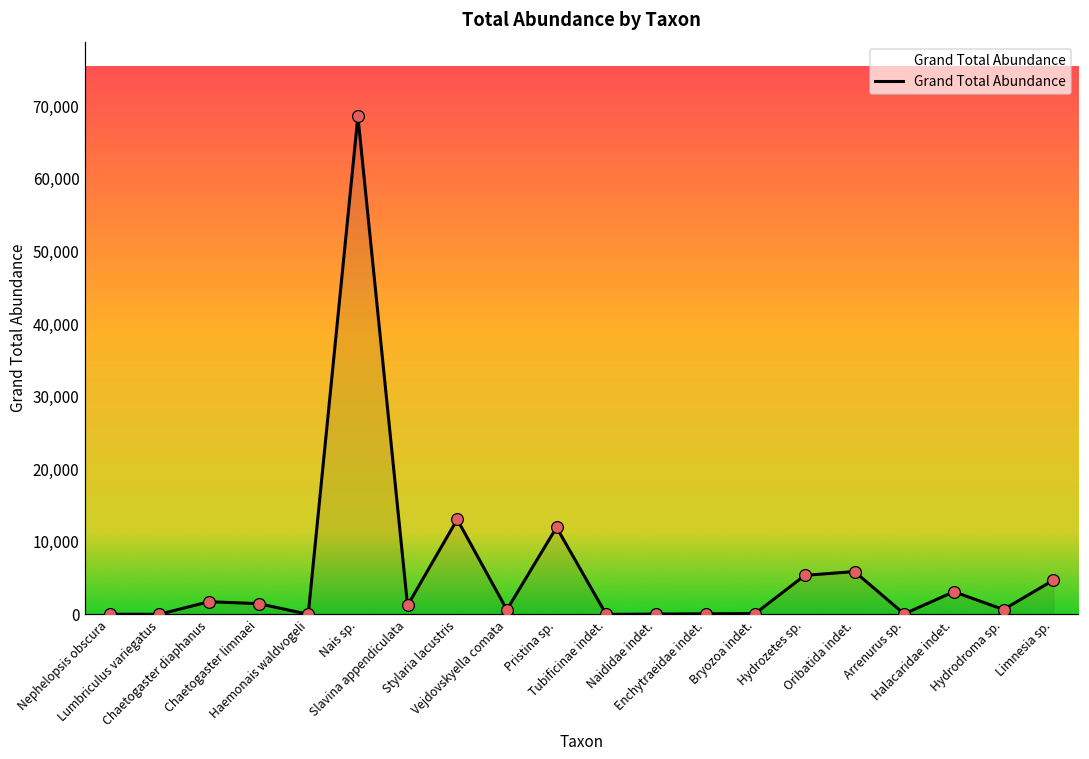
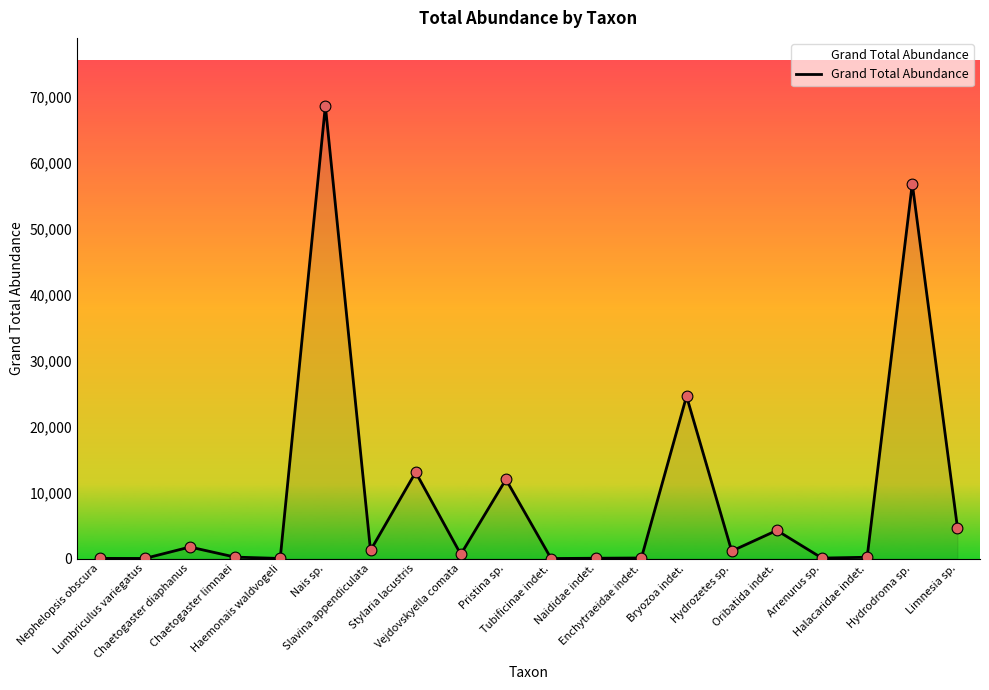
  {
    "Nephelopsis obscura": "0",
    "Lumbriculus variegatus": "0",
    "Chaetogaster diaphanus": "2,000",
-   "Chaetogaster limnaei": "1,000",
+   "Chaetogaster limnaei": "0",
    "Haemonais waldvogeli": "0",
    "Nais sp.": "69,000",
    "Slavina appendiculata": "1,000",
    "Stylaria lacustris": "13,000",
    "Vejdovskyella comata": "1,000",
    "Pristina sp.": "12,000",
    "Tubificinae indet.": "0",
    "Naididae indet.": "0",
    "Enchytraeidae indet.": "0",
-   "Bryozoa indet.": "0",
-   "Hydrozetes sp.": "5,000",
-   "Oribatida indet.": "6,000",
+   "Bryozoa indet.": "25,000",
+   "Hydrozetes sp.": "1,000",
+   "Oribatida indet.": "4,000",
    "Arrenurus sp.": "0",
-   "Halacaridae indet.": "3,000",
-   "Hydrodroma sp.": "1,000",
+   "Halacaridae indet.": "0",
+   "Hydrodroma sp.": "57,000",
    "Limnesia sp.": "5,000"
  }
